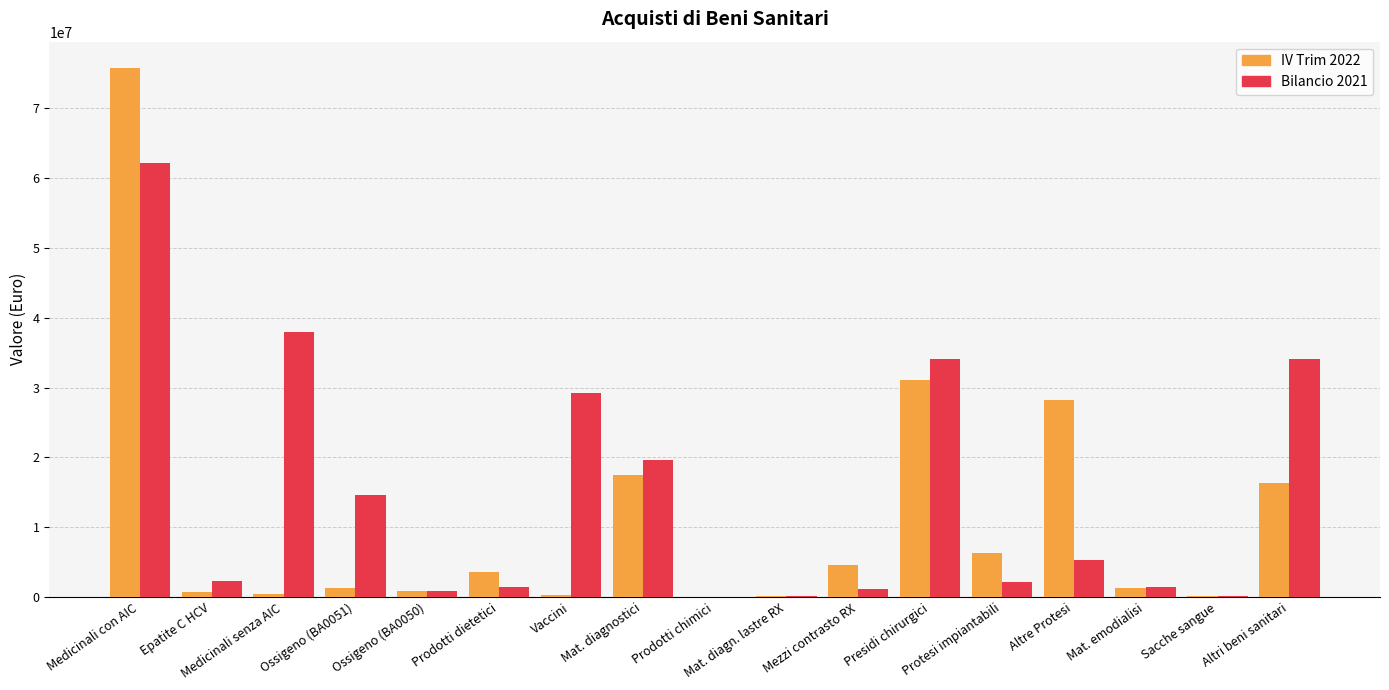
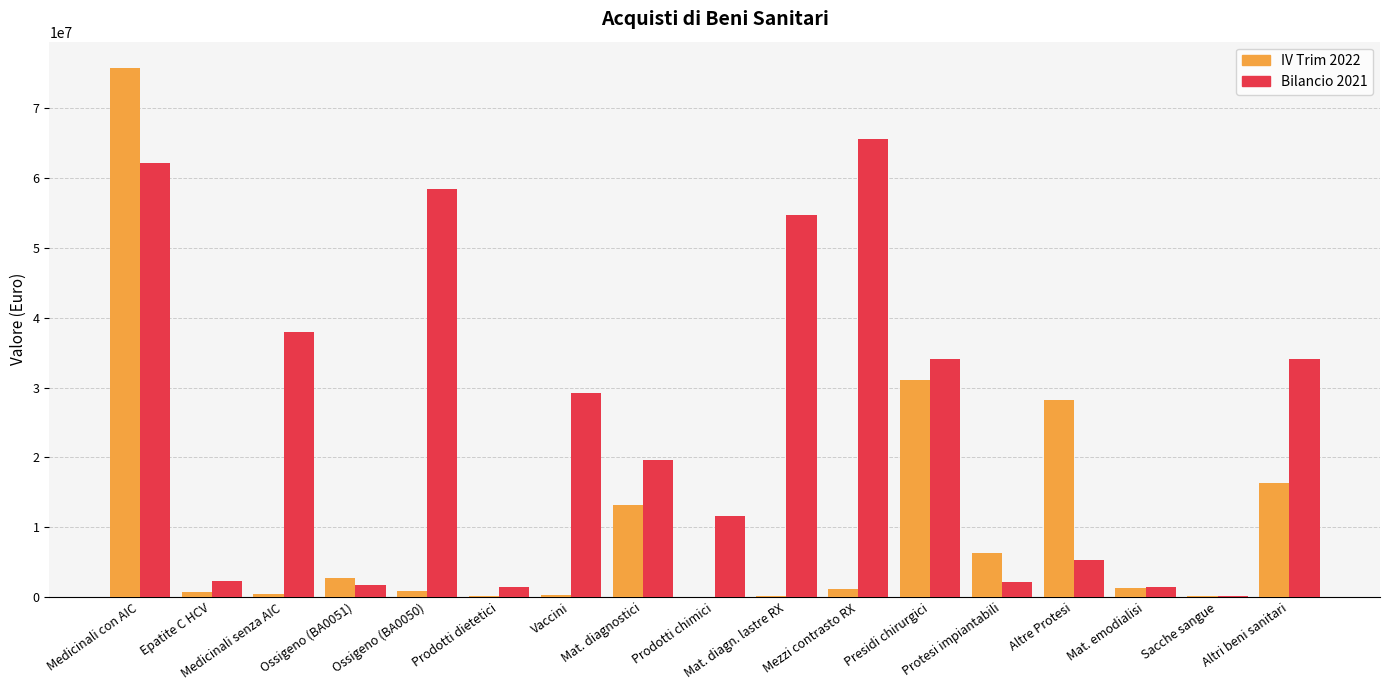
  {
    "IV Trim 2022": {
      "Medicinali con AIC": 76000000,
      "Epatite C HCV": 1000000,
      "Medicinali senza AIC": 0,
-     "Ossigeno (BA0051)": 1000000,
+     "Ossigeno (BA0051)": 3000000,
      "Ossigeno (BA0050)": 1000000,
-     "Prodotti dietetici": 4000000,
-     "Mat. diagnostici": 18000000,
-     "Mezzi contrasto RX": 5000000,
+     "Prodotti dietetici": 0,
+     "Mat. diagnostici": 13000000,
+     "Mezzi contrasto RX": 1000000,
      "Presidi chirurgici": 31000000,
      "Protesi impiantabili": 6000000,
      "Altre Protesi": 28000000,
      "Mat. emodialisi": 1000000,
      "Altri beni sanitari": 16000000
    },
    "Bilancio 2021": {
      "Medicinali con AIC": 62000000,
      "Epatite C HCV": 2000000,
      "Medicinali senza AIC": 38000000,
-     "Ossigeno (BA0051)": 15000000,
-     "Ossigeno (BA0050)": 1000000,
+     "Ossigeno (BA0051)": 2000000,
+     "Ossigeno (BA0050)": 58000000,
      "Prodotti dietetici": 1000000,
      "Vaccini": 29000000,
      "Mat. diagnostici": 20000000,
-     "Prodotti chimici": 0,
-     "Mat. diagn. lastre RX": 0,
-     "Mezzi contrasto RX": 1000000,
+     "Prodotti chimici": 12000000,
+     "Mat. diagn. lastre RX": 55000000,
+     "Mezzi contrasto RX": 66000000,
      "Presidi chirurgici": 34000000,
      "Protesi impiantabili": 2000000,
      "Altre Protesi": 5000000,
      "Mat. emodialisi": 1000000,
      "Altri beni sanitari": 34000000
    }
  }
